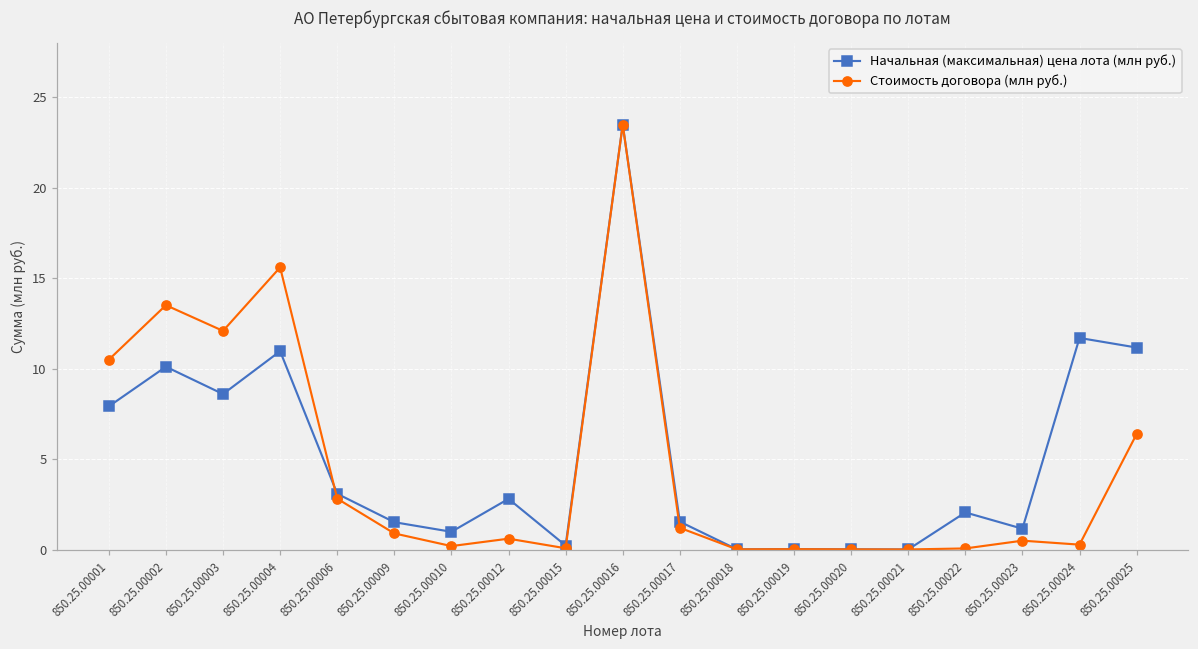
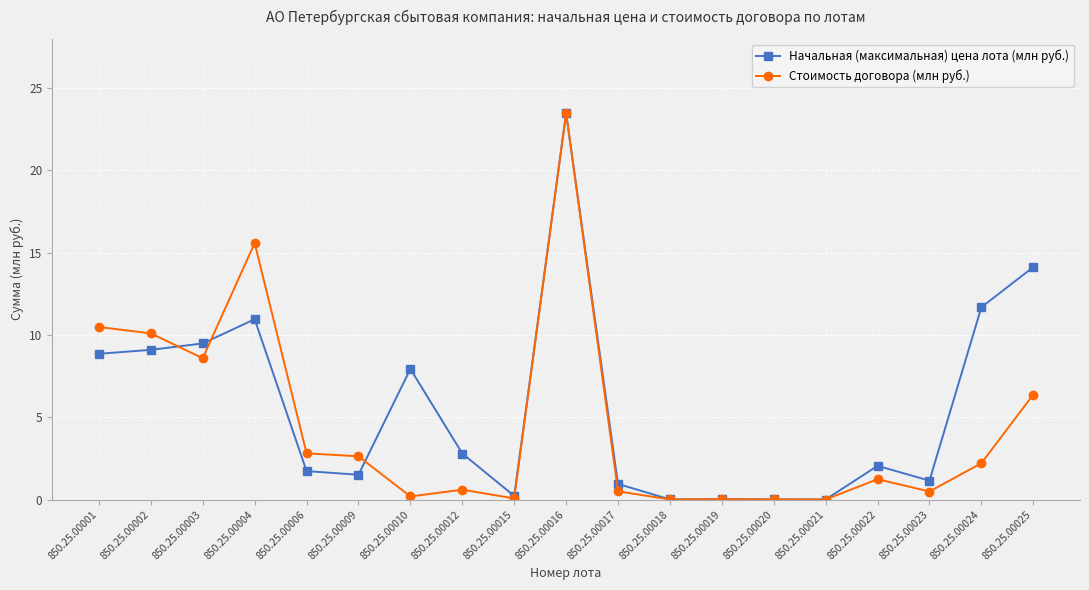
  {
    "Начальная (максимальная) цена лота (млн руб.)": {
-     "850.25.00001": 7.9,
-     "850.25.00002": 10.1,
-     "850.25.00003": 8.6,
+     "850.25.00001": 8.9,
+     "850.25.00002": 9.1,
+     "850.25.00003": 9.5,
      "850.25.00004": 11.0,
-     "850.25.00006": 3.1,
+     "850.25.00006": 1.7,
      "850.25.00009": 1.5,
-     "850.25.00010": 1.0,
+     "850.25.00010": 7.9,
      "850.25.00012": 2.8,
-     "850.25.00017": 1.5,
+     "850.25.00017": 1.0,
      "850.25.00022": 2.1,
      "850.25.00023": 1.2,
      "850.25.00024": 11.7,
-     "850.25.00025": 11.2
+     "850.25.00025": 14.1
    },
    "Стоимость договора (млн руб.)": {
      "850.25.00001": 10.5,
-     "850.25.00002": 13.5,
-     "850.25.00003": 12.1,
+     "850.25.00002": 10.1,
+     "850.25.00003": 8.6,
      "850.25.00004": 15.6,
      "850.25.00006": 2.8,
-     "850.25.00009": 0.9,
+     "850.25.00009": 2.6,
      "850.25.00010": 0.2,
      "850.25.00012": 0.6,
-     "850.25.00017": 1.2,
-     "850.25.00022": 0.1,
+     "850.25.00017": 0.5,
+     "850.25.00022": 1.2,
      "850.25.00023": 0.5,
-     "850.25.00024": 0.3,
+     "850.25.00024": 2.2,
      "850.25.00025": 6.4
    }
  }
